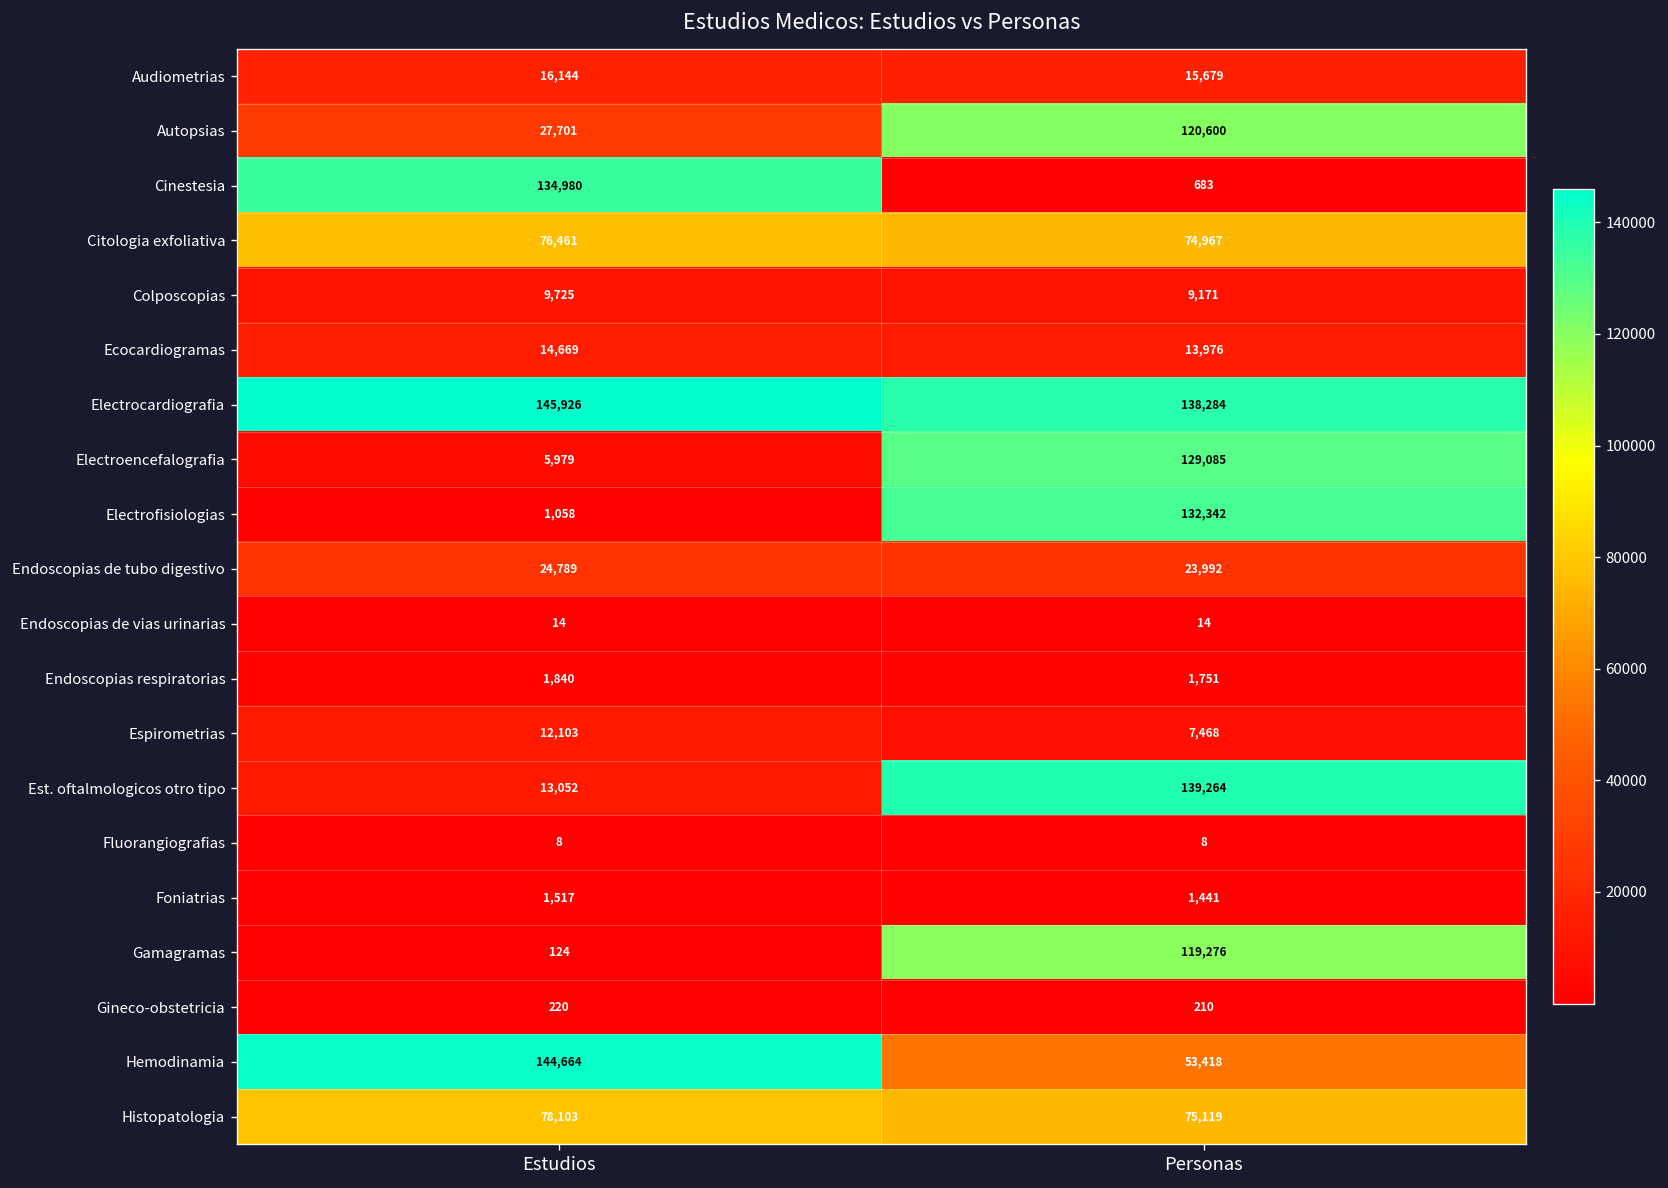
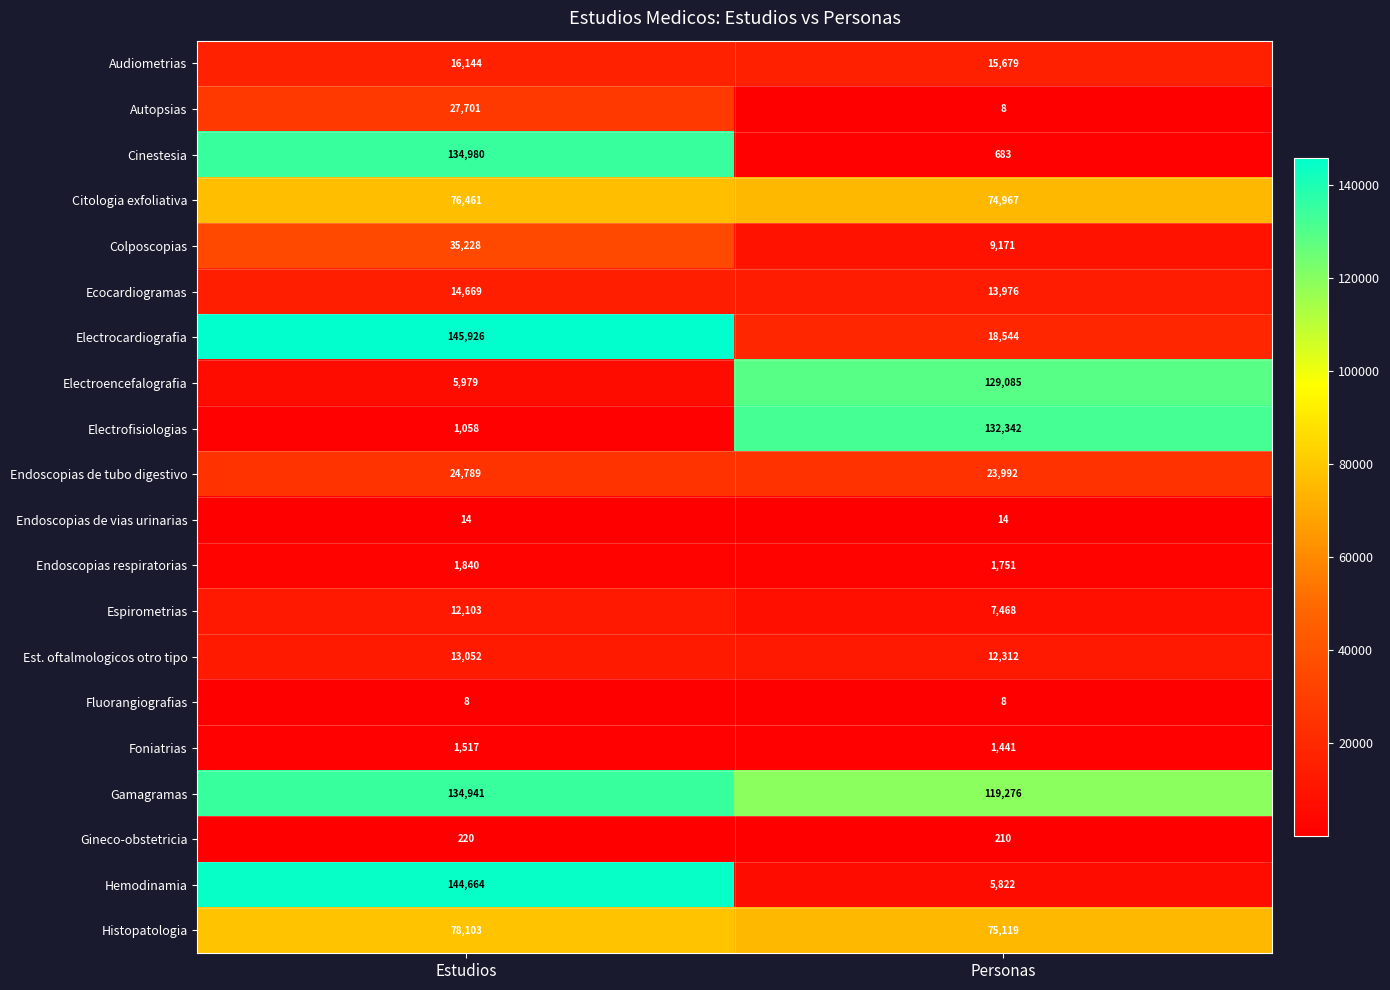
  {
    "Audiometrias": {
      "Estudios": "16,144",
      "Personas": "15,679"
    },
    "Autopsias": {
      "Estudios": "27,701",
-     "Personas": "120,600"
+     "Personas": "8"
    },
    "Cinestesia": {
      "Estudios": "134,980",
      "Personas": "683"
    },
    "Citologia exfoliativa": {
      "Estudios": "76,461",
      "Personas": "74,967"
    },
    "Colposcopias": {
-     "Estudios": "9,725",
+     "Estudios": "35,228",
      "Personas": "9,171"
    },
    "Ecocardiogramas": {
      "Estudios": "14,669",
      "Personas": "13,976"
    },
    "Electrocardiografia": {
      "Estudios": "145,926",
-     "Personas": "138,284"
+     "Personas": "18,544"
    },
    "Electroencefalografia": {
      "Estudios": "5,979",
      "Personas": "129,085"
    },
    "Electrofisiologias": {
      "Estudios": "1,058",
      "Personas": "132,342"
    },
    "Endoscopias de tubo digestivo": {
      "Estudios": "24,789",
      "Personas": "23,992"
    },
    "Endoscopias de vias urinarias": {
      "Estudios": "14",
      "Personas": "14"
    },
    "Endoscopias respiratorias": {
      "Estudios": "1,840",
      "Personas": "1,751"
    },
    "Espirometrias": {
      "Estudios": "12,103",
      "Personas": "7,468"
    },
    "Est. oftalmologicos otro tipo": {
      "Estudios": "13,052",
-     "Personas": "139,264"
+     "Personas": "12,312"
    },
    "Fluorangiografias": {
      "Estudios": "8",
      "Personas": "8"
    },
    "Foniatrias": {
      "Estudios": "1,517",
      "Personas": "1,441"
    },
    "Gamagramas": {
-     "Estudios": "124",
+     "Estudios": "134,941",
      "Personas": "119,276"
    },
    "Gineco-obstetricia": {
      "Estudios": "220",
      "Personas": "210"
    },
    "Hemodinamia": {
      "Estudios": "144,664",
-     "Personas": "53,418"
+     "Personas": "5,822"
    },
    "Histopatologia": {
      "Estudios": "78,103",
      "Personas": "75,119"
    }
  }
